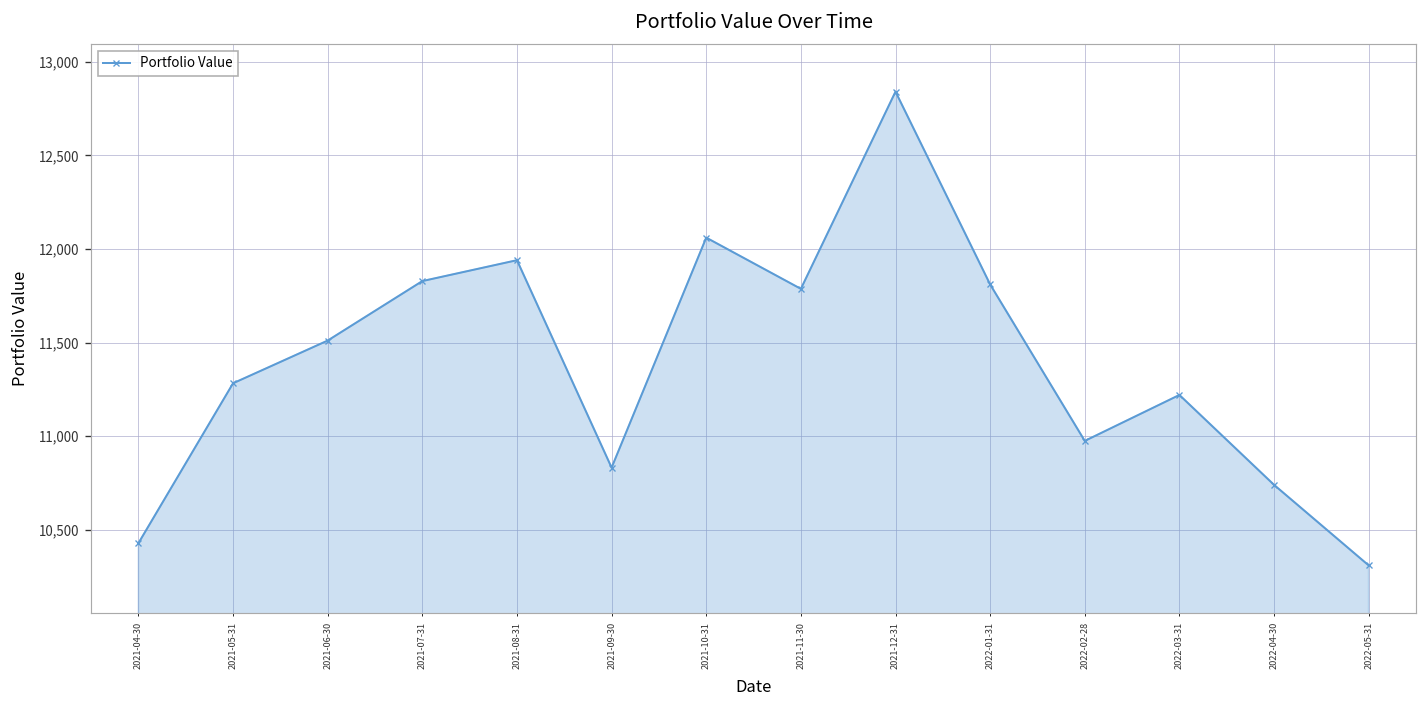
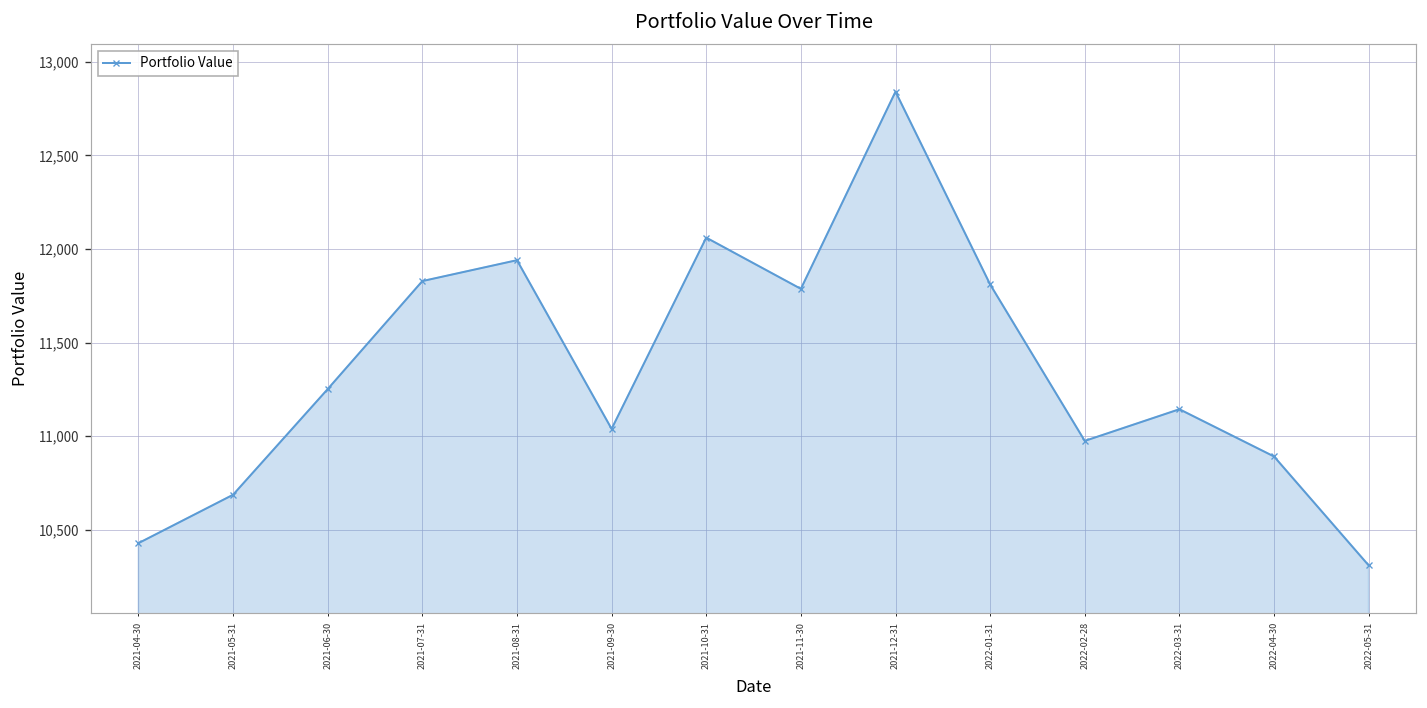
  {
    "2021-04-30": "10,430",
-   "2021-05-31": "11,280",
-   "2021-06-30": "11,510",
+   "2021-05-31": "10,690",
+   "2021-06-30": "11,250",
    "2021-07-31": "11,830",
    "2021-08-31": "11,940",
-   "2021-09-30": "10,830",
+   "2021-09-30": "11,040",
    "2021-10-31": "12,060",
    "2021-11-30": "11,790",
    "2021-12-31": "12,840",
    "2022-01-31": "11,810",
    "2022-02-28": "10,970",
-   "2022-03-31": "11,220",
-   "2022-04-30": "10,740",
+   "2022-03-31": "11,140",
+   "2022-04-30": "10,890",
    "2022-05-31": "10,310"
  }
